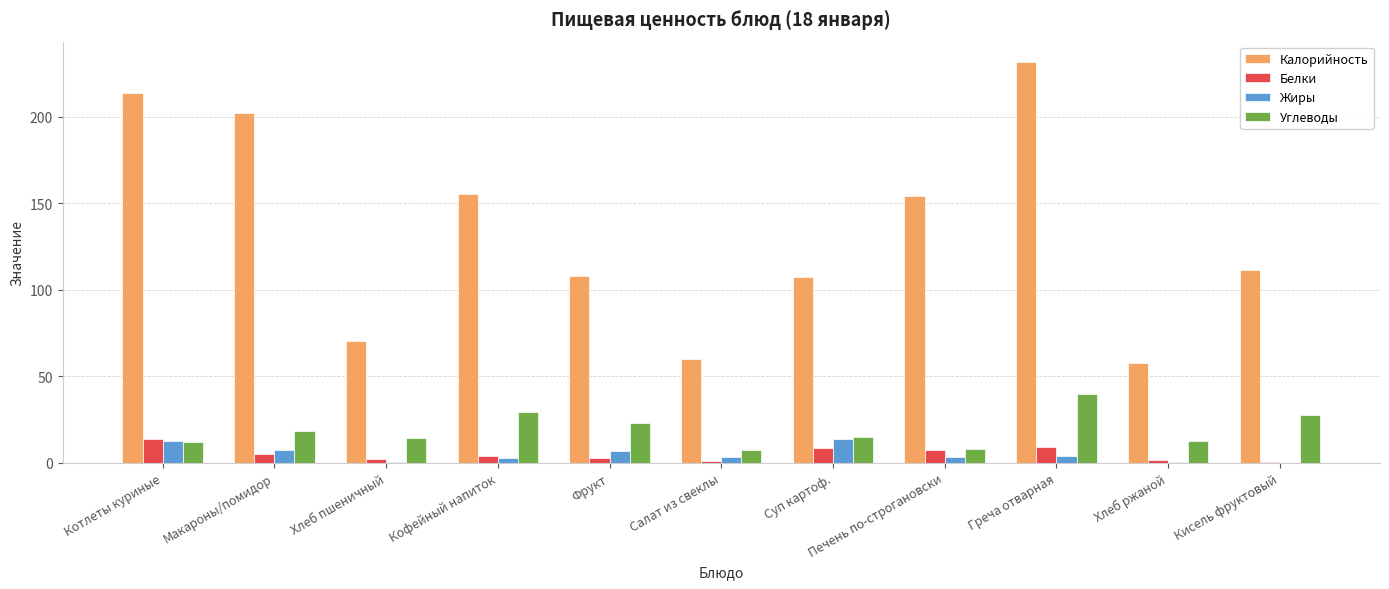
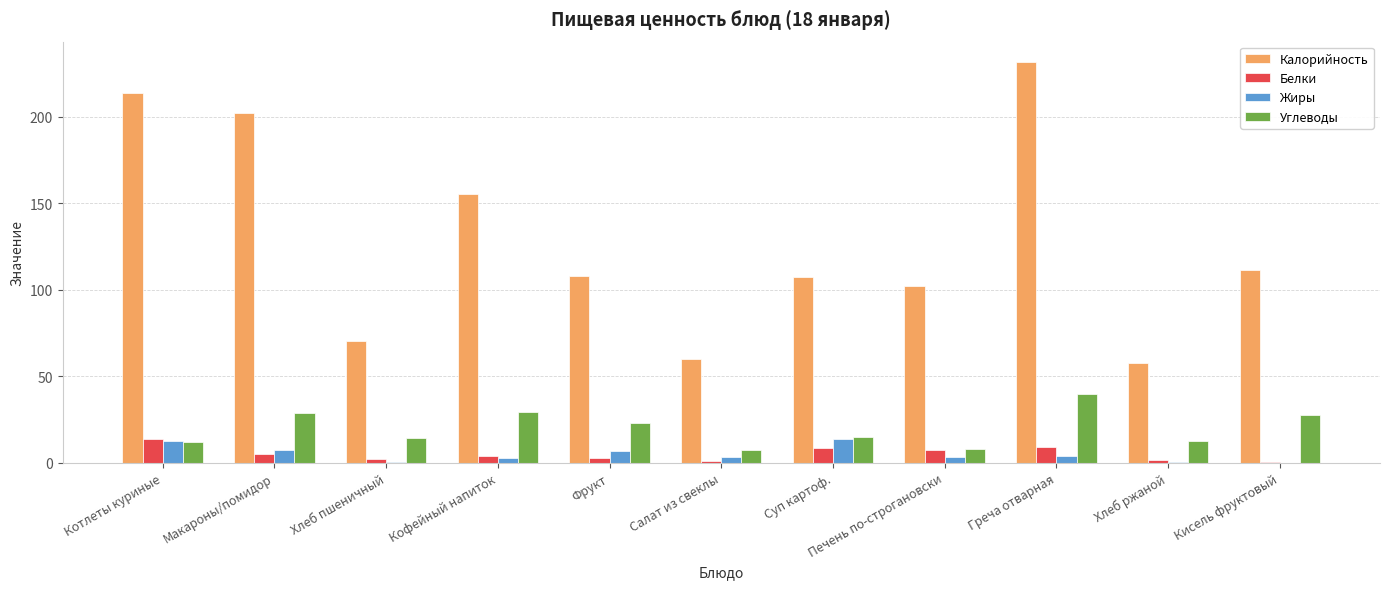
  {
    "Калорийность": {
      "Котлеты куриные": 213,
      "Макароны/помидор": 202,
      "Хлеб пшеничный": 70,
      "Кофейный напиток": 155,
      "Фрукт": 108,
      "Салат из свеклы": 60,
      "Суп картоф.": 107,
-     "Печень по-строгановски": 154,
+     "Печень по-строгановски": 102,
      "Греча отварная": 232,
      "Хлеб ржаной": 57,
      "Кисель фруктовый": 111
    },
    "Белки": {
      "Котлеты куриные": 14,
      "Макароны/помидор": 5,
      "Хлеб пшеничный": 2,
      "Кофейный напиток": 4,
      "Фрукт": 3,
      "Суп картоф.": 9,
      "Печень по-строгановски": 7,
      "Греча отварная": 9
    },
    "Жиры": {
      "Котлеты куриные": 12,
      "Макароны/помидор": 8,
      "Кофейный напиток": 3,
      "Фрукт": 7,
      "Салат из свеклы": 3,
      "Суп картоф.": 14,
      "Печень по-строгановски": 3,
      "Греча отварная": 4
    },
    "Углеводы": {
      "Котлеты куриные": 12,
-     "Макароны/помидор": 18,
+     "Макароны/помидор": 29,
      "Хлеб пшеничный": 14,
      "Кофейный напиток": 29,
      "Фрукт": 23,
      "Салат из свеклы": 7,
      "Суп картоф.": 15,
      "Печень по-строгановски": 8,
      "Греча отварная": 40,
      "Хлеб ржаной": 12,
      "Кисель фруктовый": 28
    }
  }
